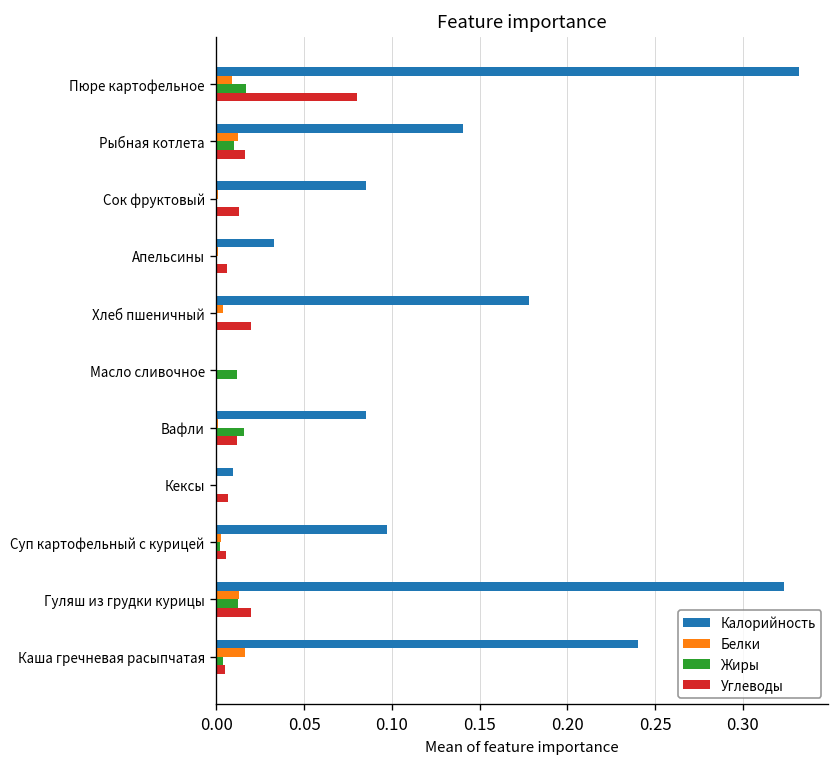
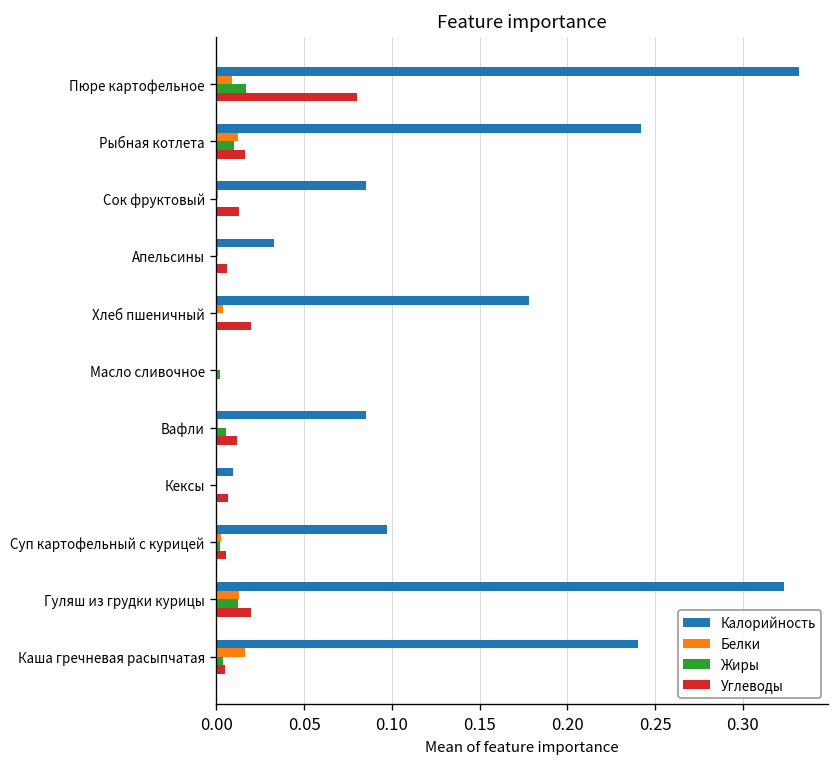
  {
    "Калорийность": {
      "Пюре картофельное": 0.332,
-     "Рыбная котлета": 0.140,
+     "Рыбная котлета": 0.242,
      "Сок фруктовый": 0.085,
      "Апельсины": 0.033,
      "Хлеб пшеничный": 0.178,
      "Масло сливочное": 0.000,
      "Вафли": 0.085,
      "Кексы": 0.009,
      "Суп картофельный с курицей": 0.097,
      "Гуляш из грудки курицы": 0.323,
      "Каша гречневая расыпчатая": 0.241
    },
    "Белки": {
      "Пюре картофельное": 0.009,
      "Рыбная котлета": 0.012,
      "Хлеб пшеничный": 0.004,
      "Суп картофельный с курицей": 0.002,
      "Гуляш из грудки курицы": 0.013,
      "Каша гречневая расыпчатая": 0.016
    },
    "Жиры": {
      "Пюре картофельное": 0.017,
      "Рыбная котлета": 0.010,
      "Сок фруктовый": 0.000,
-     "Масло сливочное": 0.012,
-     "Вафли": 0.016,
+     "Масло сливочное": 0.002,
+     "Вафли": 0.005,
      "Суп картофельный с курицей": 0.002,
      "Гуляш из грудки курицы": 0.012,
      "Каша гречневая расыпчатая": 0.004
    },
    "Углеводы": {
      "Пюре картофельное": 0.080,
      "Рыбная котлета": 0.016,
      "Сок фруктовый": 0.013,
      "Апельсины": 0.006,
      "Хлеб пшеничный": 0.020,
      "Вафли": 0.012,
      "Кексы": 0.007,
      "Суп картофельный с курицей": 0.005,
      "Гуляш из грудки курицы": 0.020,
      "Каша гречневая расыпчатая": 0.005
    }
  }
